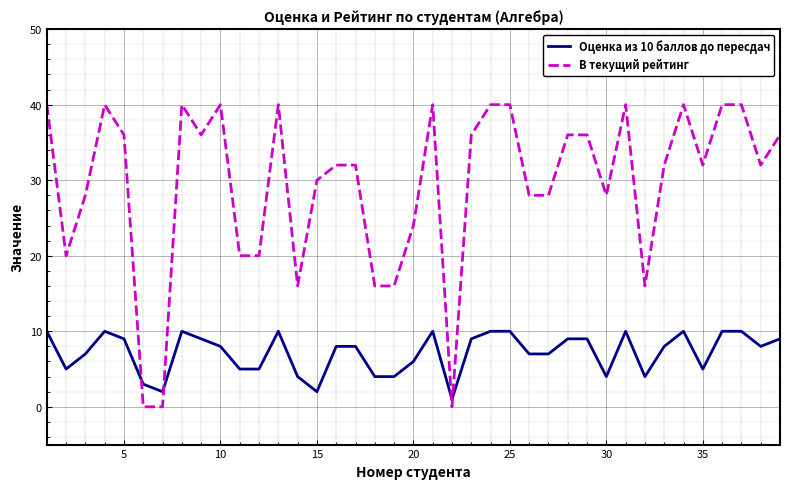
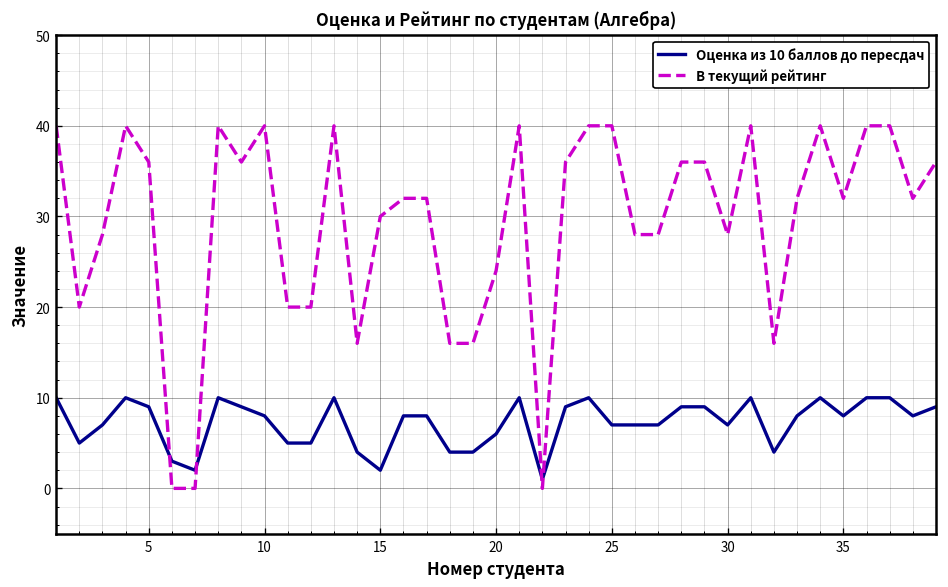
  {
    "Оценка из 10 баллов до пересдач": {
      "5": 9,
      "10": 8,
      "15": 2,
      "20": 6,
-     "25": 10,
-     "30": 4,
-     "35": 5
+     "25": 7,
+     "30": 7,
+     "35": 8
    },
    "В текущий рейтинг": {
      "5": 36,
      "10": 40,
      "15": 30,
      "20": 24,
      "25": 40,
      "30": 28,
      "35": 32
    }
  }
